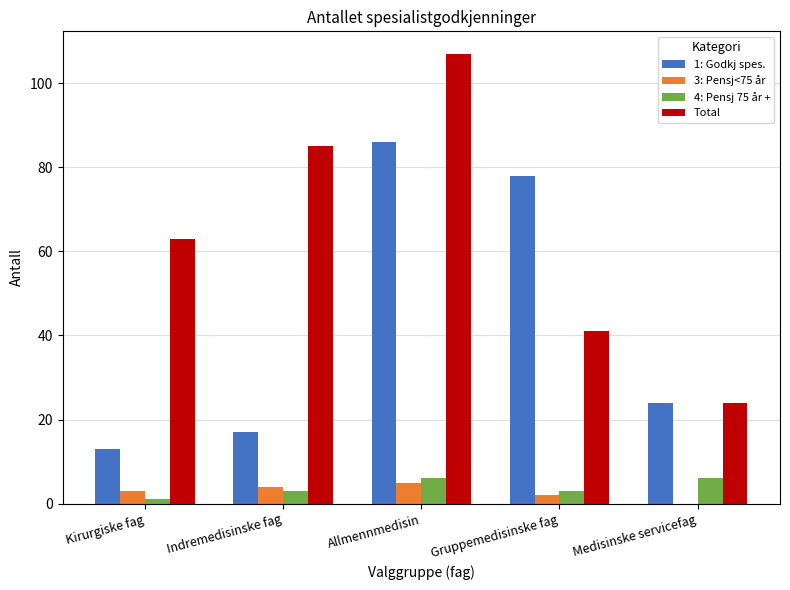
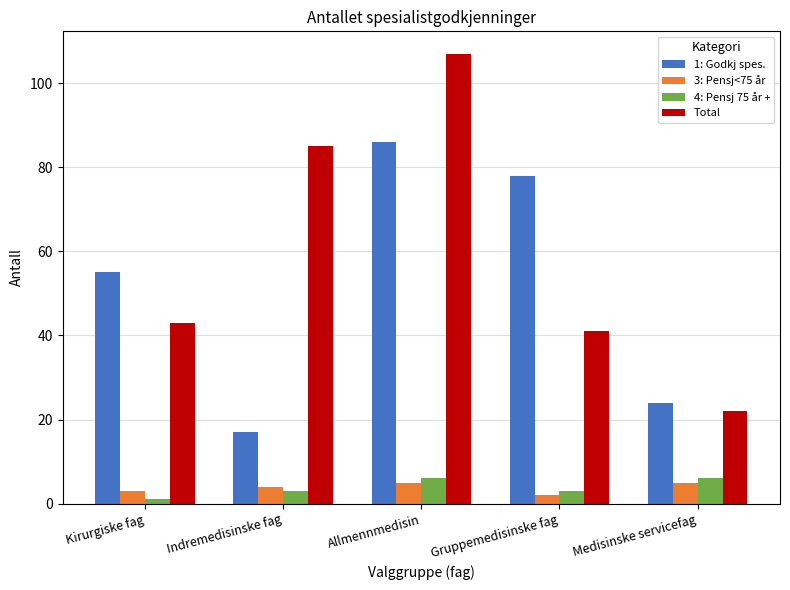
  {
    "1: Godkj spes.": {
-     "Kirurgiske fag": 13,
+     "Kirurgiske fag": 55,
      "Indremedisinske fag": 17,
      "Allmennmedisin": 86,
      "Gruppemedisinske fag": 78,
      "Medisinske servicefag": 24
    },
    "3: Pensj<75 år": {
      "Kirurgiske fag": 3,
      "Indremedisinske fag": 4,
      "Allmennmedisin": 5,
      "Gruppemedisinske fag": 2,
-     "Medisinske servicefag": 0
+     "Medisinske servicefag": 5
    },
    "4: Pensj 75 år +": {
      "Kirurgiske fag": 1,
      "Indremedisinske fag": 3,
      "Allmennmedisin": 6,
      "Gruppemedisinske fag": 3,
      "Medisinske servicefag": 6
    },
    "Total": {
-     "Kirurgiske fag": 63,
+     "Kirurgiske fag": 43,
      "Indremedisinske fag": 85,
      "Allmennmedisin": 107,
      "Gruppemedisinske fag": 41,
-     "Medisinske servicefag": 24
+     "Medisinske servicefag": 22
    }
  }
